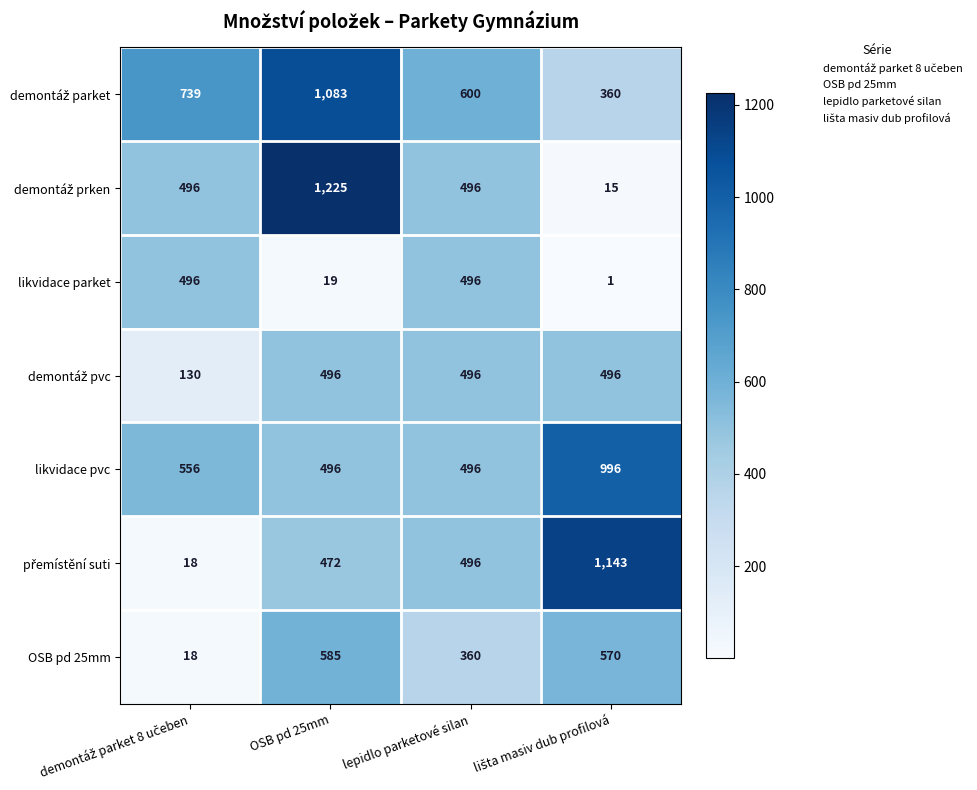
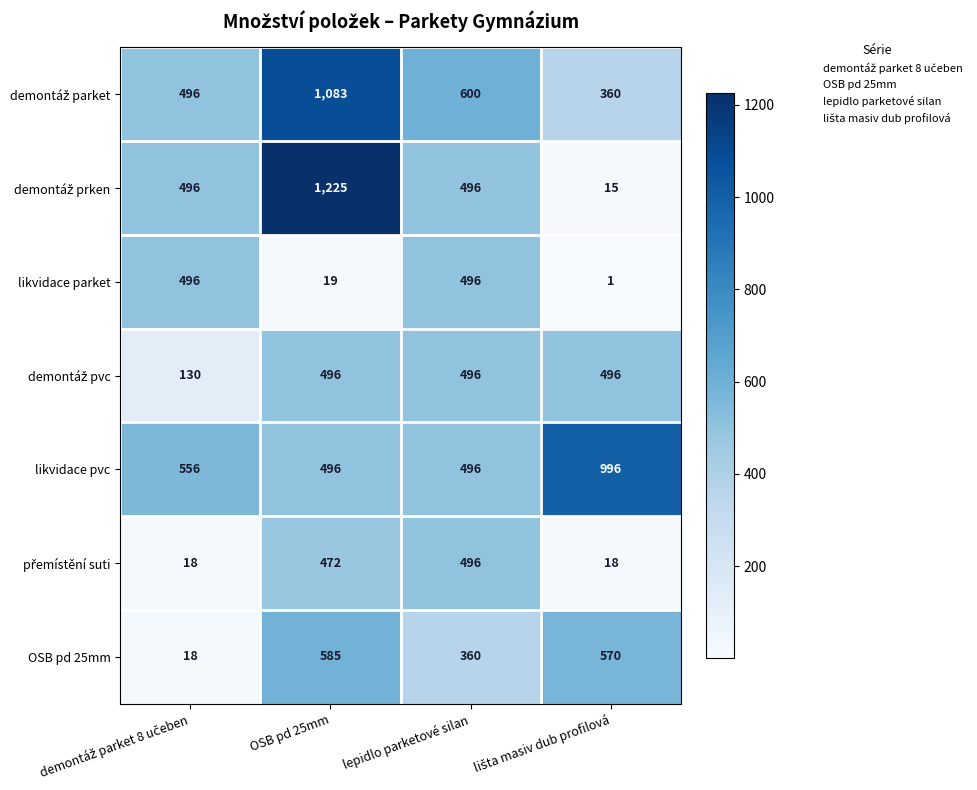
  {
    "demontáž parket": {
-     "demontáž parket 8 učeben": "739",
+     "demontáž parket 8 učeben": "496",
      "OSB pd 25mm": "1,083",
      "lepidlo parketové silan": "600",
      "lišta masiv dub profilová": "360"
    },
    "demontáž prken": {
      "demontáž parket 8 učeben": "496",
      "OSB pd 25mm": "1,225",
      "lepidlo parketové silan": "496",
      "lišta masiv dub profilová": "15"
    },
    "likvidace parket": {
      "demontáž parket 8 učeben": "496",
      "OSB pd 25mm": "19",
      "lepidlo parketové silan": "496",
      "lišta masiv dub profilová": "1"
    },
    "demontáž pvc": {
      "demontáž parket 8 učeben": "130",
      "OSB pd 25mm": "496",
      "lepidlo parketové silan": "496",
      "lišta masiv dub profilová": "496"
    },
    "likvidace pvc": {
      "demontáž parket 8 učeben": "556",
      "OSB pd 25mm": "496",
      "lepidlo parketové silan": "496",
      "lišta masiv dub profilová": "996"
    },
    "přemístění suti": {
      "demontáž parket 8 učeben": "18",
      "OSB pd 25mm": "472",
      "lepidlo parketové silan": "496",
-     "lišta masiv dub profilová": "1,143"
+     "lišta masiv dub profilová": "18"
    },
    "OSB pd 25mm": {
      "demontáž parket 8 učeben": "18",
      "OSB pd 25mm": "585",
      "lepidlo parketové silan": "360",
      "lišta masiv dub profilová": "570"
    }
  }
